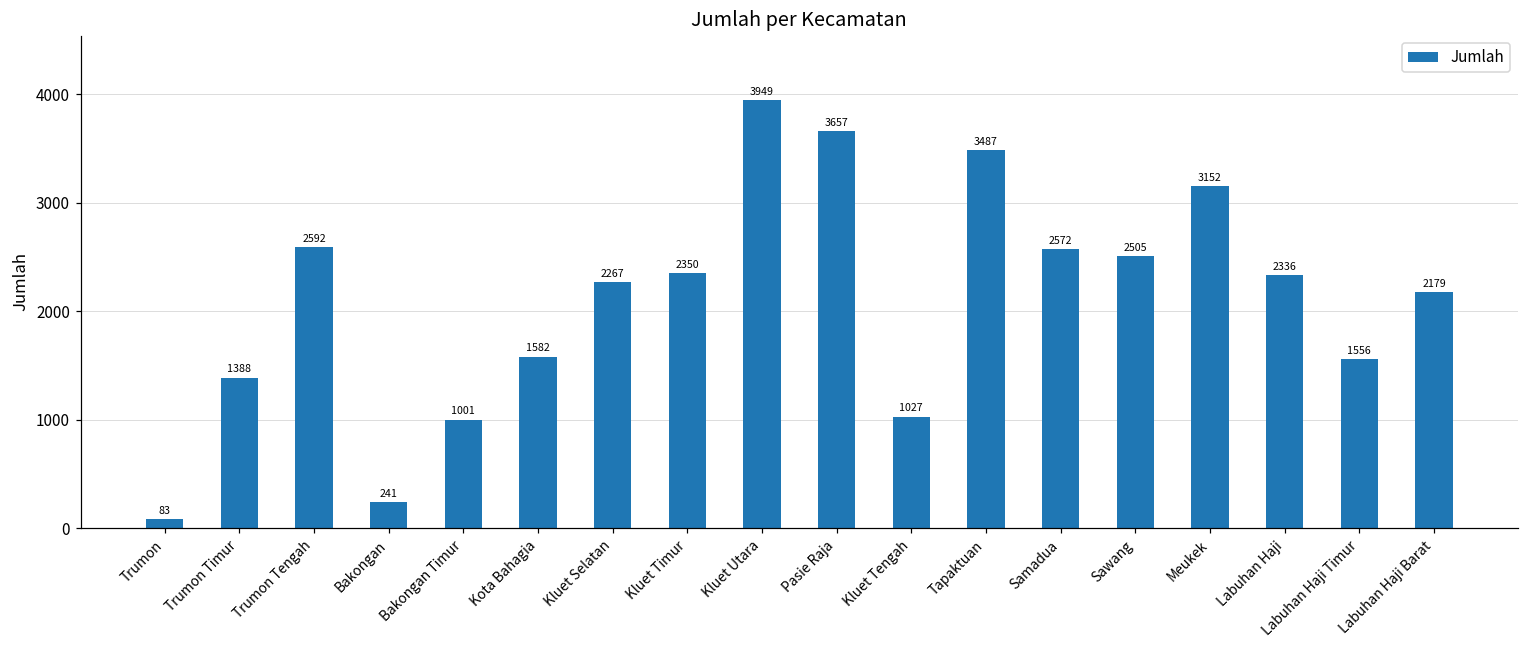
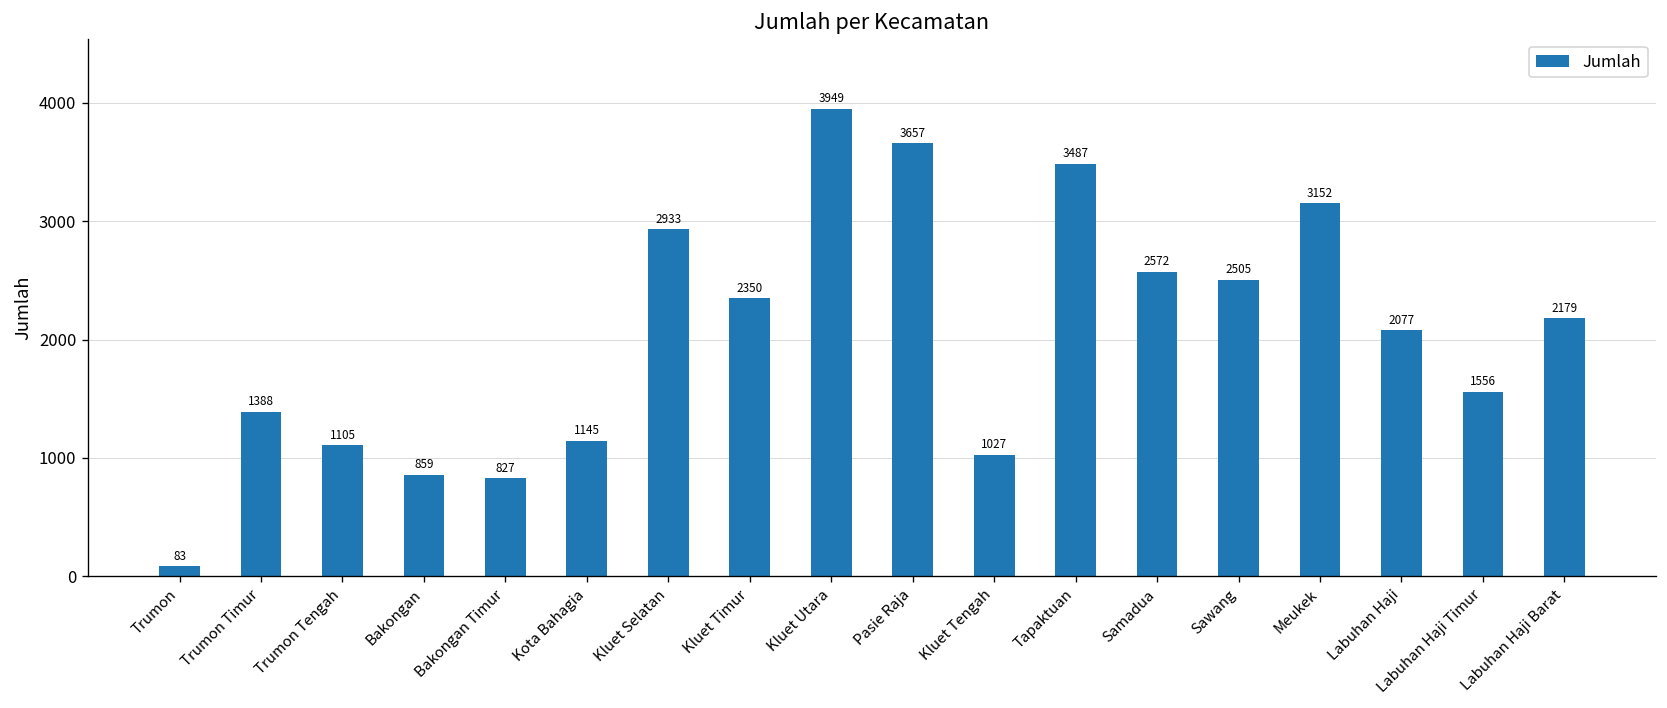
  {
    "Trumon": 83,
    "Trumon Timur": 1388,
-   "Trumon Tengah": 2592,
-   "Bakongan": 241,
-   "Bakongan Timur": 1001,
-   "Kota Bahagia": 1582,
-   "Kluet Selatan": 2267,
+   "Trumon Tengah": 1105,
+   "Bakongan": 859,
+   "Bakongan Timur": 827,
+   "Kota Bahagia": 1145,
+   "Kluet Selatan": 2933,
    "Kluet Timur": 2350,
    "Kluet Utara": 3949,
    "Pasie Raja": 3657,
    "Kluet Tengah": 1027,
    "Tapaktuan": 3487,
    "Samadua": 2572,
    "Sawang": 2505,
    "Meukek": 3152,
-   "Labuhan Haji": 2336,
+   "Labuhan Haji": 2077,
    "Labuhan Haji Timur": 1556,
    "Labuhan Haji Barat": 2179
  }
